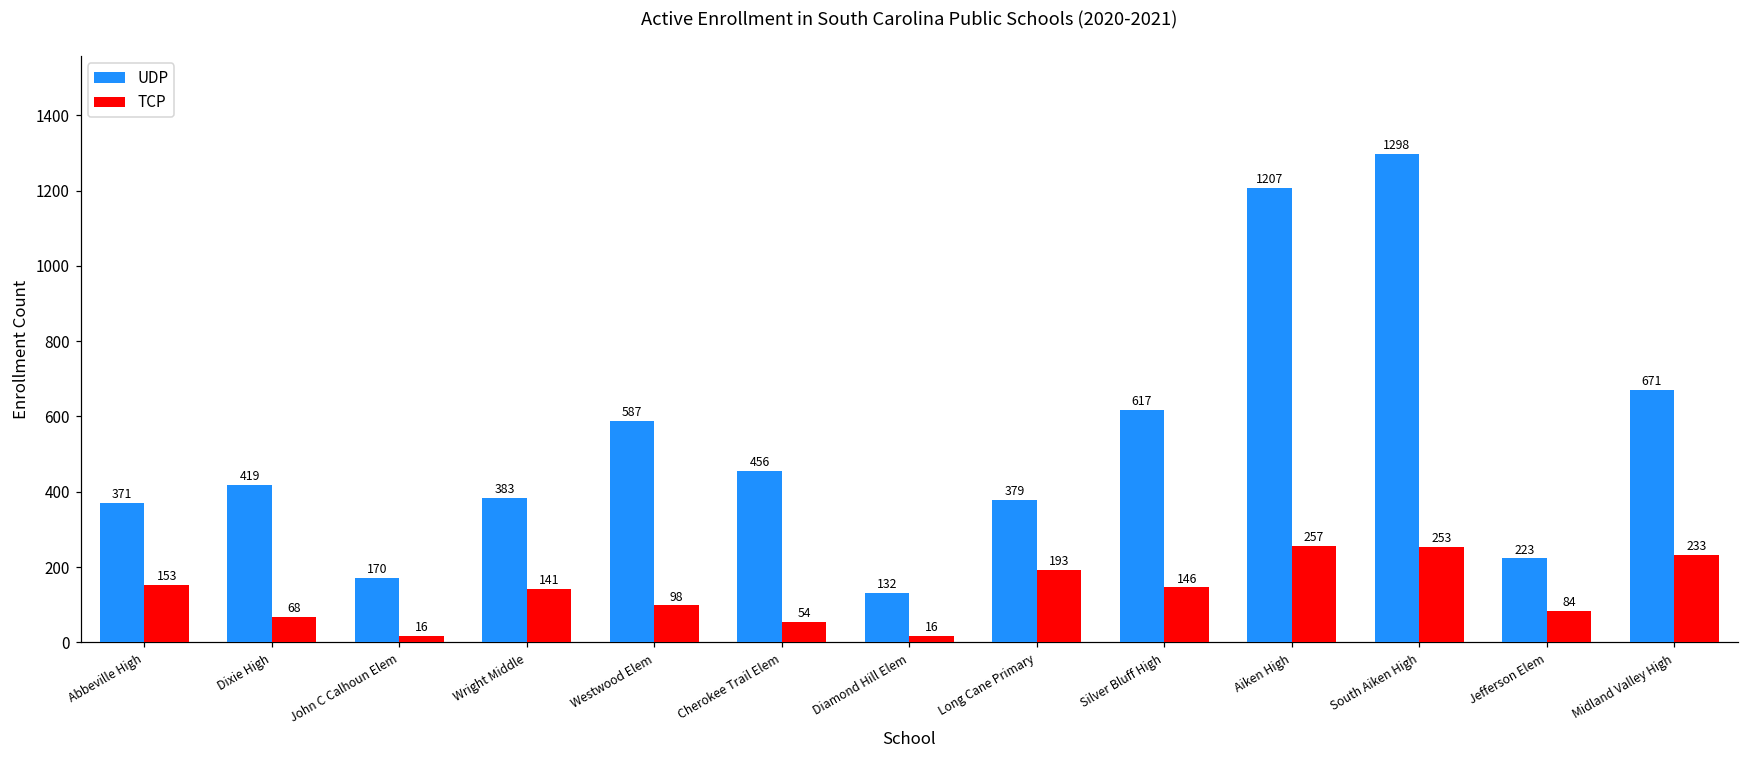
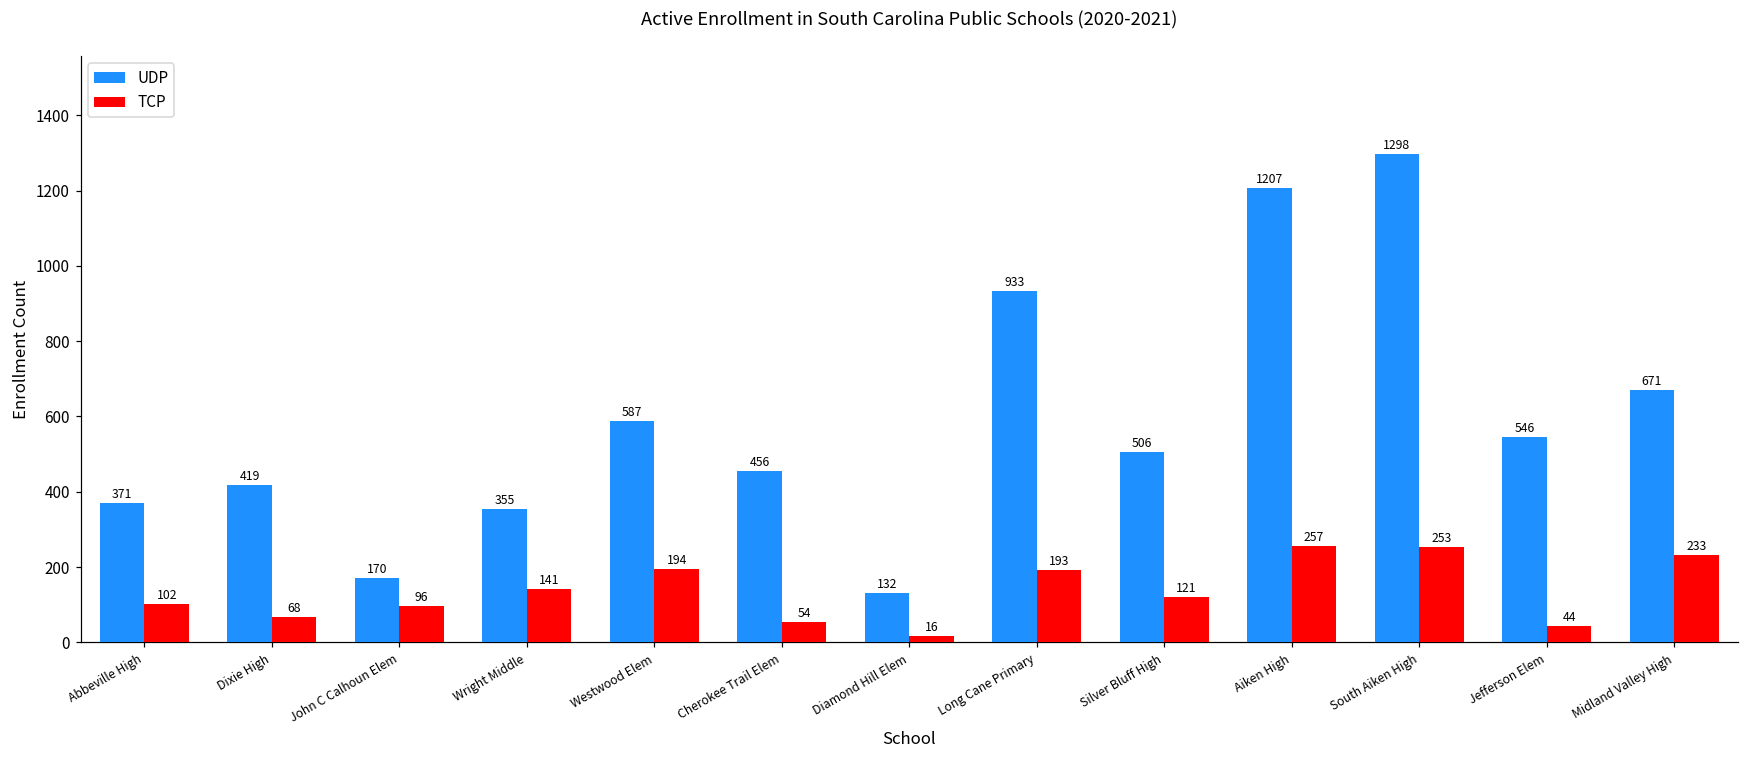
  {
    "UDP": {
      "Abbeville High": 371,
      "Dixie High": 419,
      "John C Calhoun Elem": 170,
-     "Wright Middle": 383,
+     "Wright Middle": 355,
      "Westwood Elem": 587,
      "Cherokee Trail Elem": 456,
      "Diamond Hill Elem": 132,
-     "Long Cane Primary": 379,
-     "Silver Bluff High": 617,
+     "Long Cane Primary": 933,
+     "Silver Bluff High": 506,
      "Aiken High": 1207,
      "South Aiken High": 1298,
-     "Jefferson Elem": 223,
+     "Jefferson Elem": 546,
      "Midland Valley High": 671
    },
    "TCP": {
-     "Abbeville High": 153,
+     "Abbeville High": 102,
      "Dixie High": 68,
-     "John C Calhoun Elem": 16,
+     "John C Calhoun Elem": 96,
      "Wright Middle": 141,
-     "Westwood Elem": 98,
+     "Westwood Elem": 194,
      "Cherokee Trail Elem": 54,
      "Diamond Hill Elem": 16,
      "Long Cane Primary": 193,
-     "Silver Bluff High": 146,
+     "Silver Bluff High": 121,
      "Aiken High": 257,
      "South Aiken High": 253,
-     "Jefferson Elem": 84,
+     "Jefferson Elem": 44,
      "Midland Valley High": 233
    }
  }
